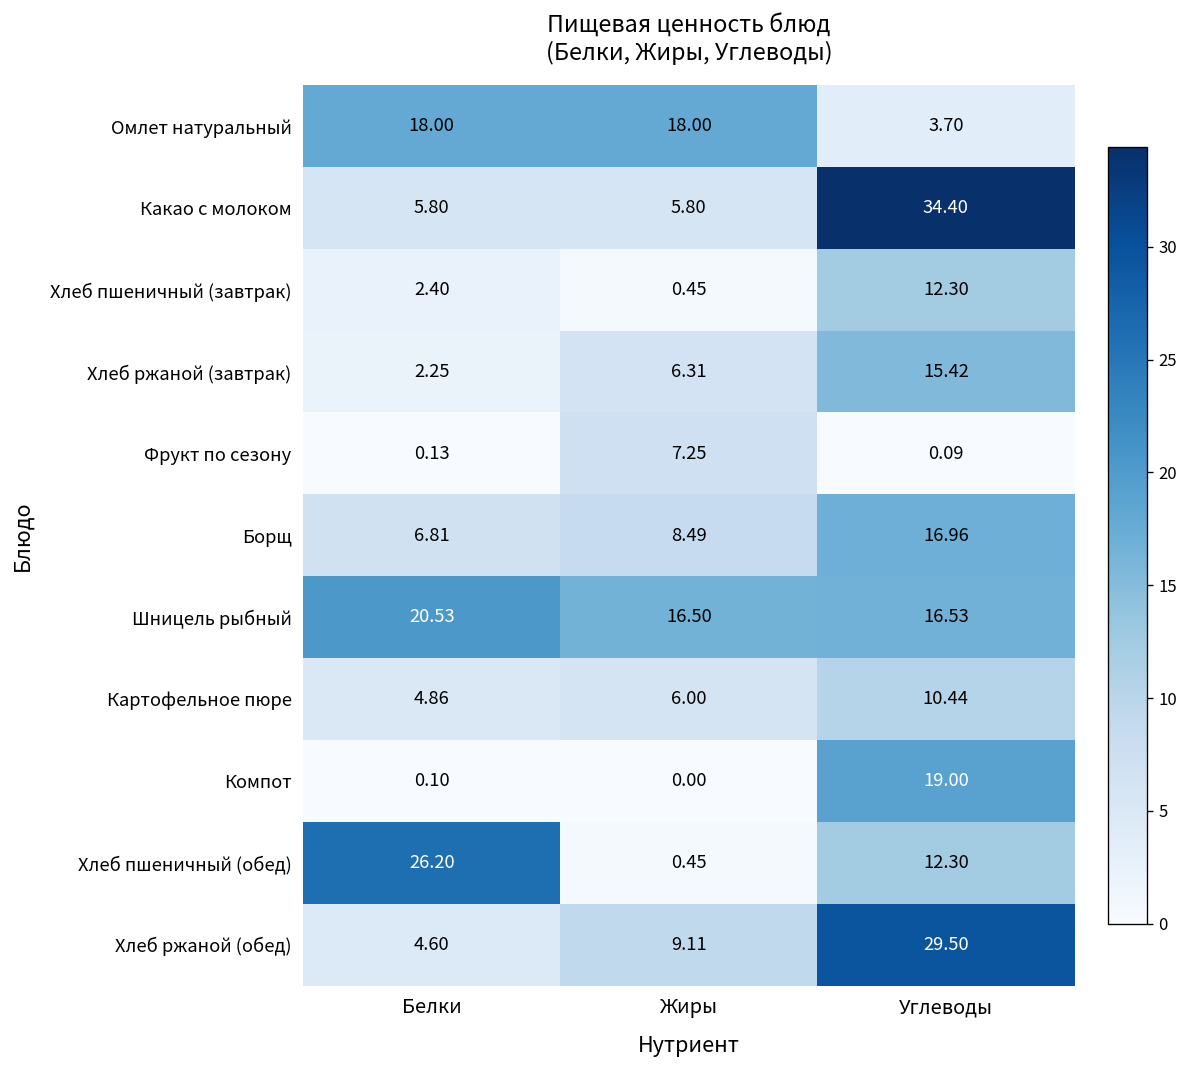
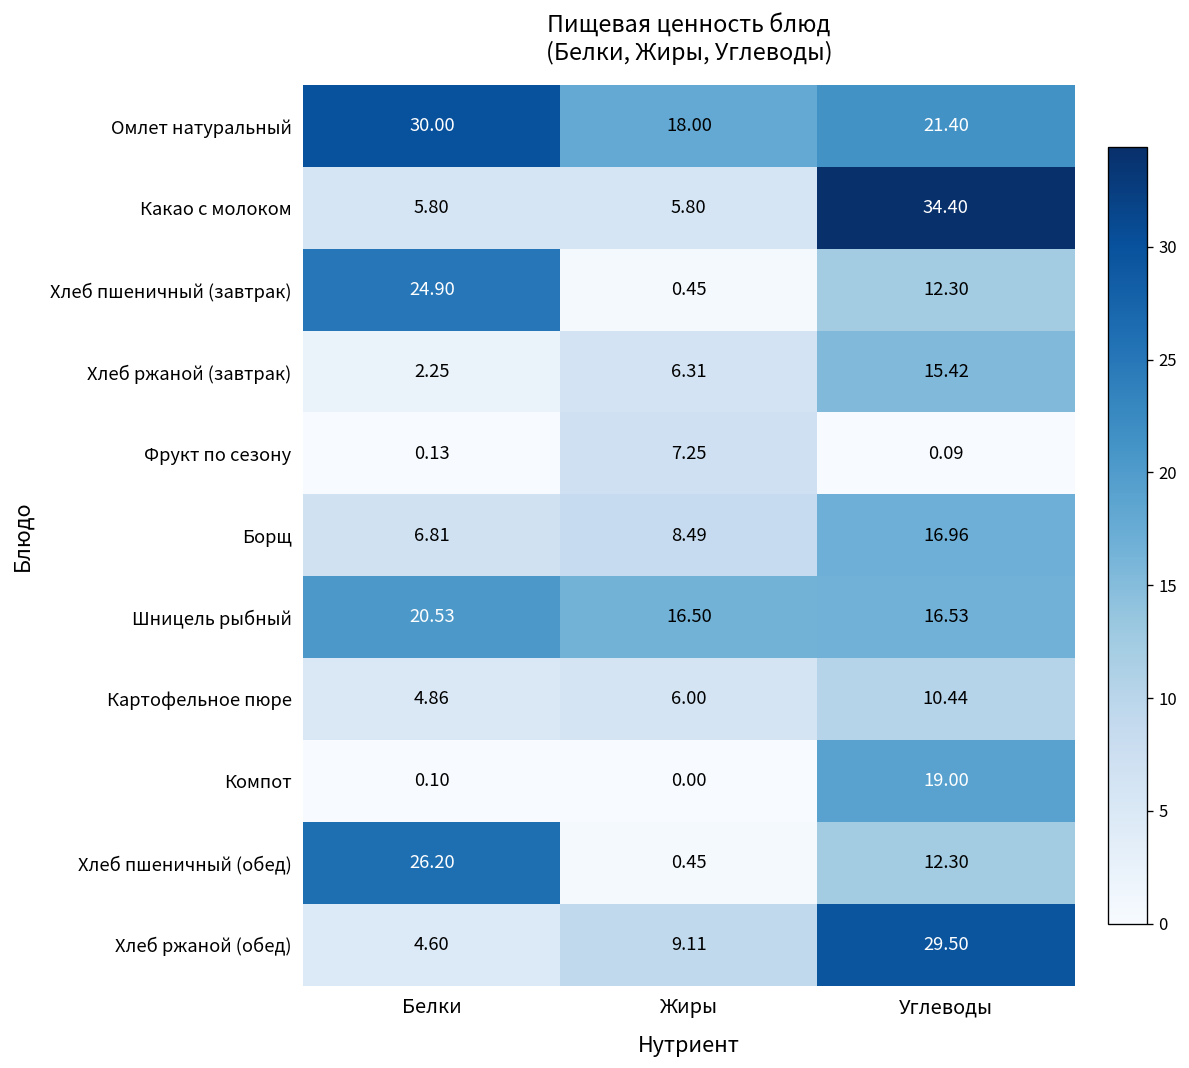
  {
    "Омлет натуральный": {
-     "Белки": 18.00,
+     "Белки": 30.00,
      "Жиры": 18.00,
-     "Углеводы": 3.70
+     "Углеводы": 21.40
    },
    "Какао с молоком": {
      "Белки": 5.80,
      "Жиры": 5.80,
      "Углеводы": 34.40
    },
    "Хлеб пшеничный (завтрак)": {
-     "Белки": 2.40,
+     "Белки": 24.90,
      "Жиры": 0.45,
      "Углеводы": 12.30
    },
    "Хлеб ржаной (завтрак)": {
      "Белки": 2.25,
      "Жиры": 6.31,
      "Углеводы": 15.42
    },
    "Фрукт по сезону": {
      "Белки": 0.13,
      "Жиры": 7.25,
      "Углеводы": 0.09
    },
    "Борщ": {
      "Белки": 6.81,
      "Жиры": 8.49,
      "Углеводы": 16.96
    },
    "Шницель рыбный": {
      "Белки": 20.53,
      "Жиры": 16.50,
      "Углеводы": 16.53
    },
    "Картофельное пюре": {
      "Белки": 4.86,
      "Жиры": 6.00,
      "Углеводы": 10.44
    },
    "Компот": {
      "Белки": 0.10,
      "Жиры": 0.00,
      "Углеводы": 19.00
    },
    "Хлеб пшеничный (обед)": {
      "Белки": 26.20,
      "Жиры": 0.45,
      "Углеводы": 12.30
    },
    "Хлеб ржаной (обед)": {
      "Белки": 4.60,
      "Жиры": 9.11,
      "Углеводы": 29.50
    }
  }
